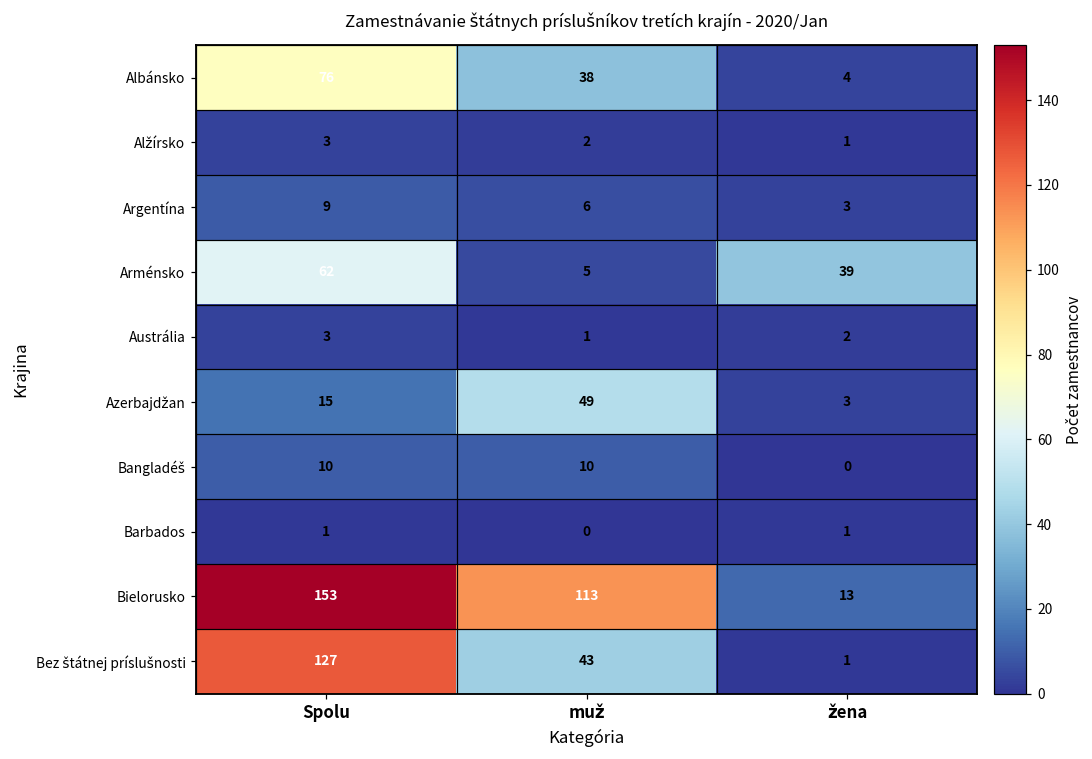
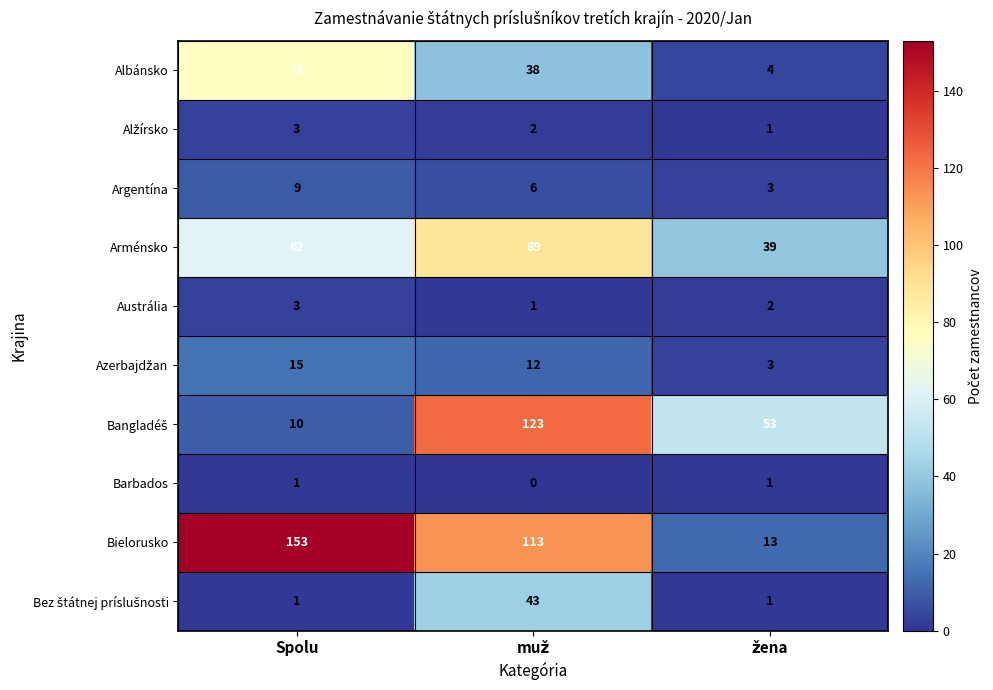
  {
    "Albánsko": {
      "Spolu": 76,
      "muž": 38,
      "žena": 4
    },
    "Alžírsko": {
      "Spolu": 3,
      "muž": 2,
      "žena": 1
    },
    "Argentína": {
      "Spolu": 9,
      "muž": 6,
      "žena": 3
    },
    "Arménsko": {
-     "muž": 5,
+     "muž": 89,
      "žena": 39
    },
    "Austrália": {
      "Spolu": 3,
      "muž": 1,
      "žena": 2
    },
    "Azerbajdžan": {
      "Spolu": 15,
-     "muž": 49,
+     "muž": 12,
      "žena": 3
    },
    "Bangladéš": {
      "Spolu": 10,
-     "muž": 10,
-     "žena": 0
+     "muž": 123,
+     "žena": 53
    },
    "Barbados": {
      "Spolu": 1,
      "muž": 0,
      "žena": 1
    },
    "Bielorusko": {
      "Spolu": 153,
      "muž": 113,
      "žena": 13
    },
    "Bez štátnej príslušnosti": {
-     "Spolu": 127,
+     "Spolu": 1,
      "muž": 43,
      "žena": 1
    }
  }
